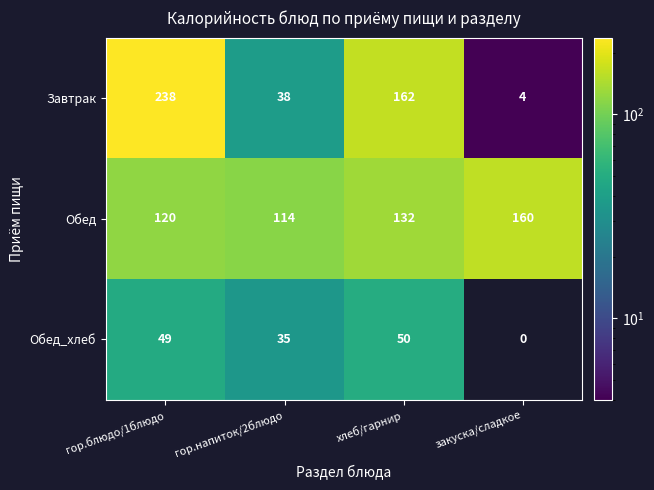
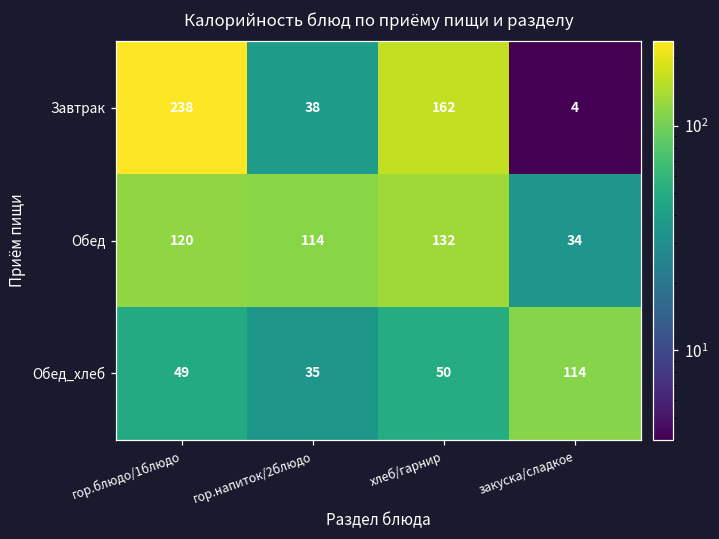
  {
    "Завтрак": {
      "гор.блюдо/1блюдо": 238,
      "гор.напиток/2блюдо": 38,
      "хлеб/гарнир": 162,
      "закуска/сладкое": 4
    },
    "Обед": {
      "гор.блюдо/1блюдо": 120,
      "гор.напиток/2блюдо": 114,
      "хлеб/гарнир": 132,
-     "закуска/сладкое": 160
+     "закуска/сладкое": 34
    },
    "Обед_хлеб": {
      "гор.блюдо/1блюдо": 49,
      "гор.напиток/2блюдо": 35,
      "хлеб/гарнир": 50,
-     "закуска/сладкое": 0
+     "закуска/сладкое": 114
    }
  }
